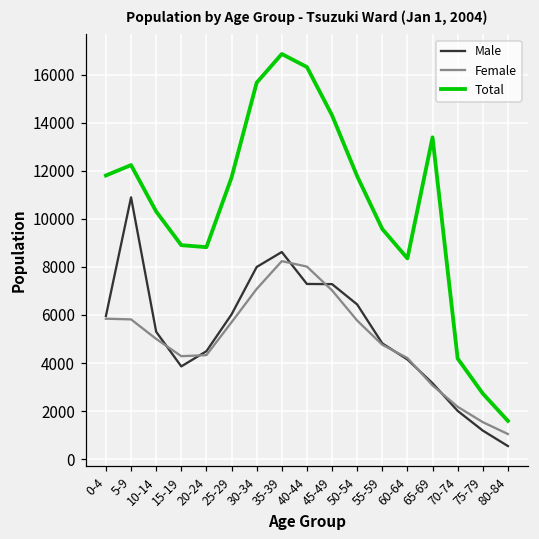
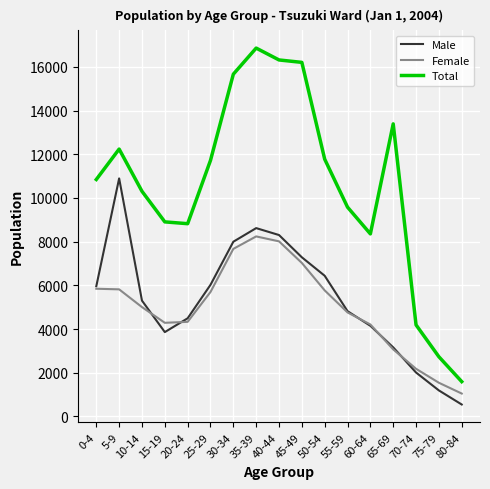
  {
    "Male": {
      "5-9": 10900,
      "10-14": 5300,
      "15-19": 3900,
      "20-24": 4500,
      "25-29": 6000,
      "30-34": 8000,
      "35-39": 8600,
-     "40-44": 7300,
+     "40-44": 8300,
      "45-49": 7300,
      "50-54": 6400,
      "70-74": 2000,
      "75-79": 1200,
      "80-84": 500
    },
    "Female": {
      "5-9": 5800,
      "10-14": 5000,
      "15-19": 4300,
      "20-24": 4300,
      "25-29": 5700,
-     "30-34": 7100,
+     "30-34": 7700,
      "35-39": 8200,
      "40-44": 8000,
      "45-49": 7000,
      "50-54": 5800,
      "70-74": 2200,
      "75-79": 1500,
      "80-84": 1000
    },
    "Total": {
-     "0-4": 11800,
+     "0-4": 10800,
      "5-9": 12200,
      "10-14": 10300,
      "15-19": 8900,
      "20-24": 8800,
      "25-29": 11700,
      "30-34": 15700,
      "35-39": 16900,
      "40-44": 16300,
-     "45-49": 14300,
+     "45-49": 16200,
      "50-54": 11800,
      "55-59": 9600,
      "60-64": 8400,
      "65-69": 13400,
      "70-74": 4200,
      "75-79": 2700,
      "80-84": 1600
    }
  }
